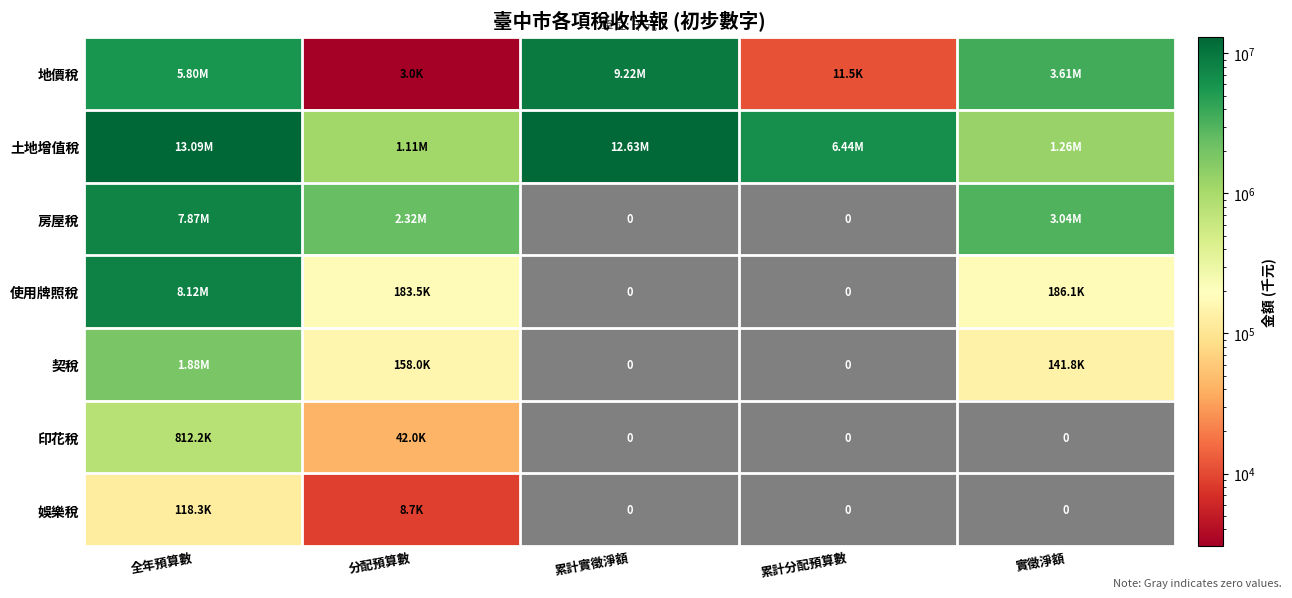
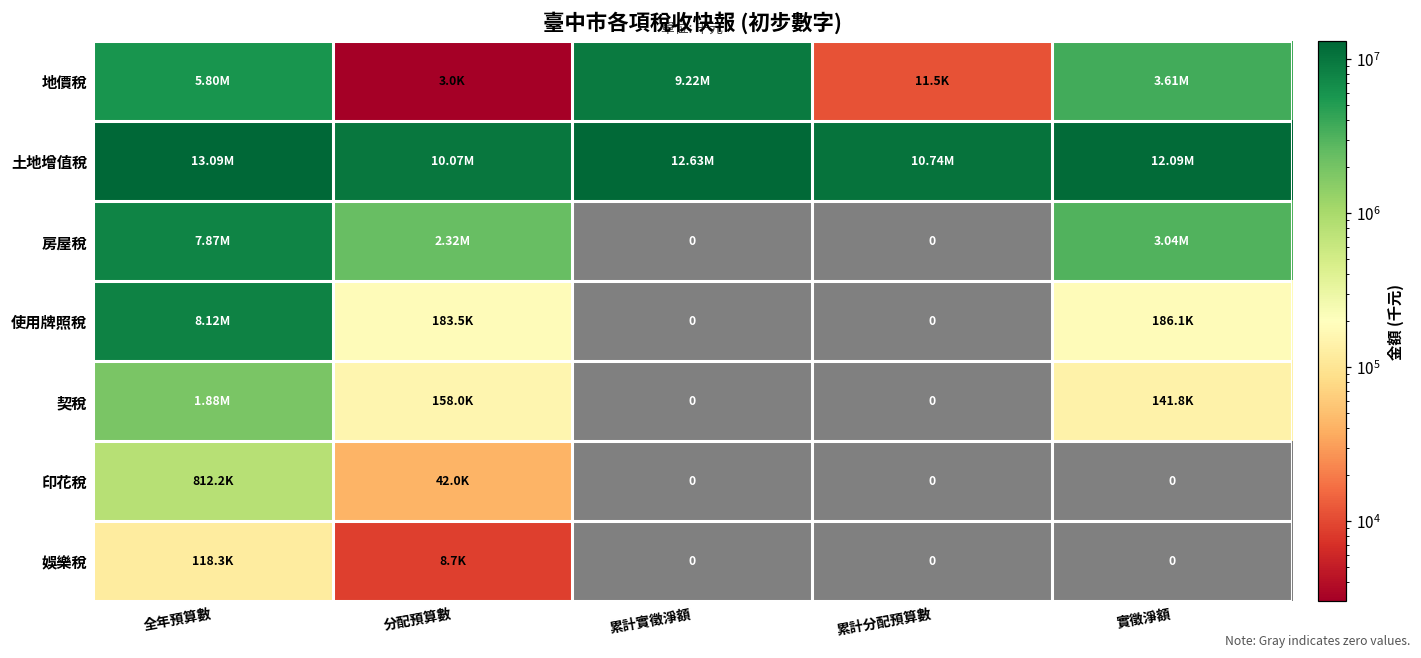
  {
    "地價稅": {
      "全年預算數": "5.80M",
      "分配預算數": "3.0K",
      "累計實徵淨額": "9.22M",
      "累計分配預算數": "11.5K",
      "實徵淨額": "3.61M"
    },
    "土地增值稅": {
      "全年預算數": "13.09M",
-     "分配預算數": "1.11M",
+     "分配預算數": "10.07M",
      "累計實徵淨額": "12.63M",
-     "累計分配預算數": "6.44M",
-     "實徵淨額": "1.26M"
+     "累計分配預算數": "10.74M",
+     "實徵淨額": "12.09M"
    },
    "房屋稅": {
      "全年預算數": "7.87M",
      "分配預算數": "2.32M",
      "實徵淨額": "3.04M"
    },
    "使用牌照稅": {
      "全年預算數": "8.12M",
      "分配預算數": "183.5K",
      "實徵淨額": "186.1K"
    },
    "契稅": {
      "全年預算數": "1.88M",
      "分配預算數": "158.0K",
      "實徵淨額": "141.8K"
    },
    "印花稅": {
      "全年預算數": "812.2K",
      "分配預算數": "42.0K"
    },
    "娛樂稅": {
      "全年預算數": "118.3K",
      "分配預算數": "8.7K"
    }
  }
